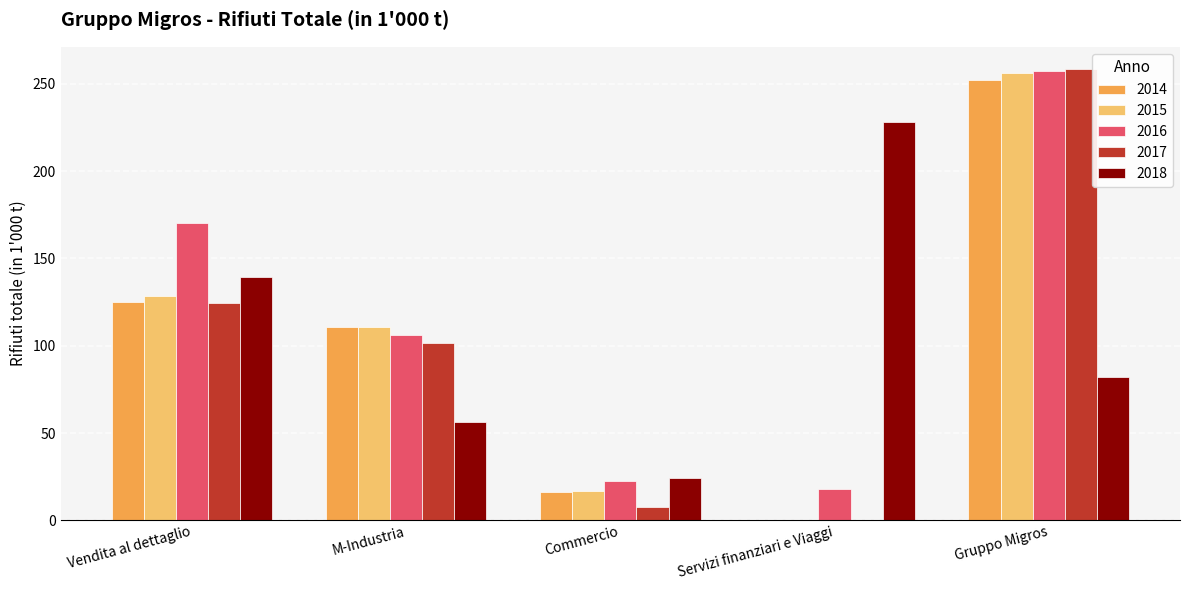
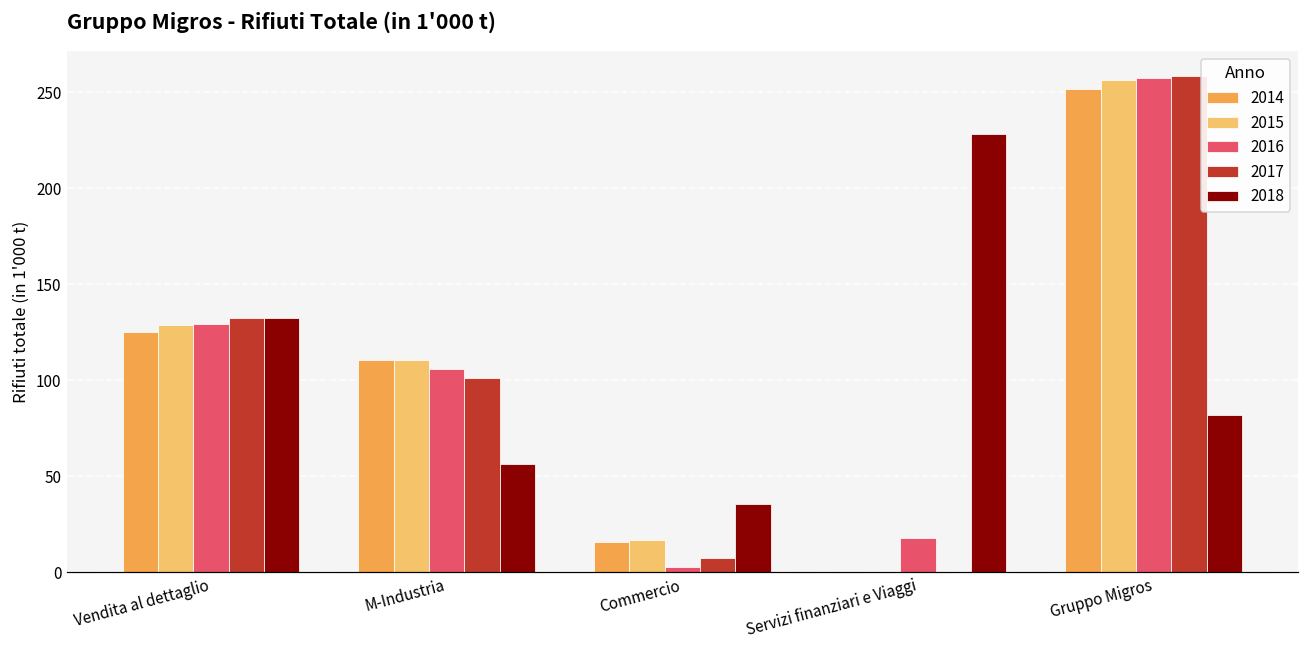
  {
    "2016": {
-     "Vendita al dettaglio": 170,
+     "Vendita al dettaglio": 129,
      "M-Industria": 106,
-     "Commercio": 22,
+     "Commercio": 3,
      "Servizi finanziari e Viaggi": 18,
      "Gruppo Migros": 258
    },
    "2017": {
-     "Vendita al dettaglio": 124,
+     "Vendita al dettaglio": 132,
      "M-Industria": 101,
      "Commercio": 7,
      "Gruppo Migros": 258
    },
    "2018": {
-     "Vendita al dettaglio": 139,
+     "Vendita al dettaglio": 132,
      "M-Industria": 56,
-     "Commercio": 24,
+     "Commercio": 36,
      "Servizi finanziari e Viaggi": 228,
      "Gruppo Migros": 82
    }
  }
